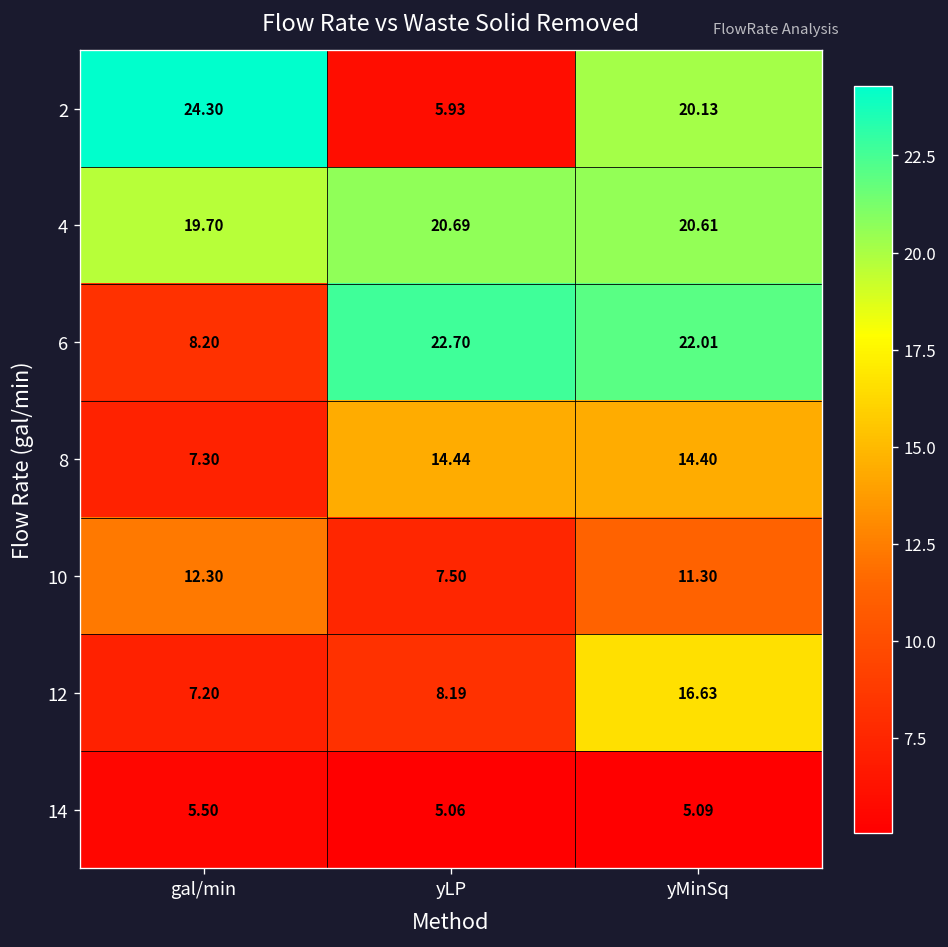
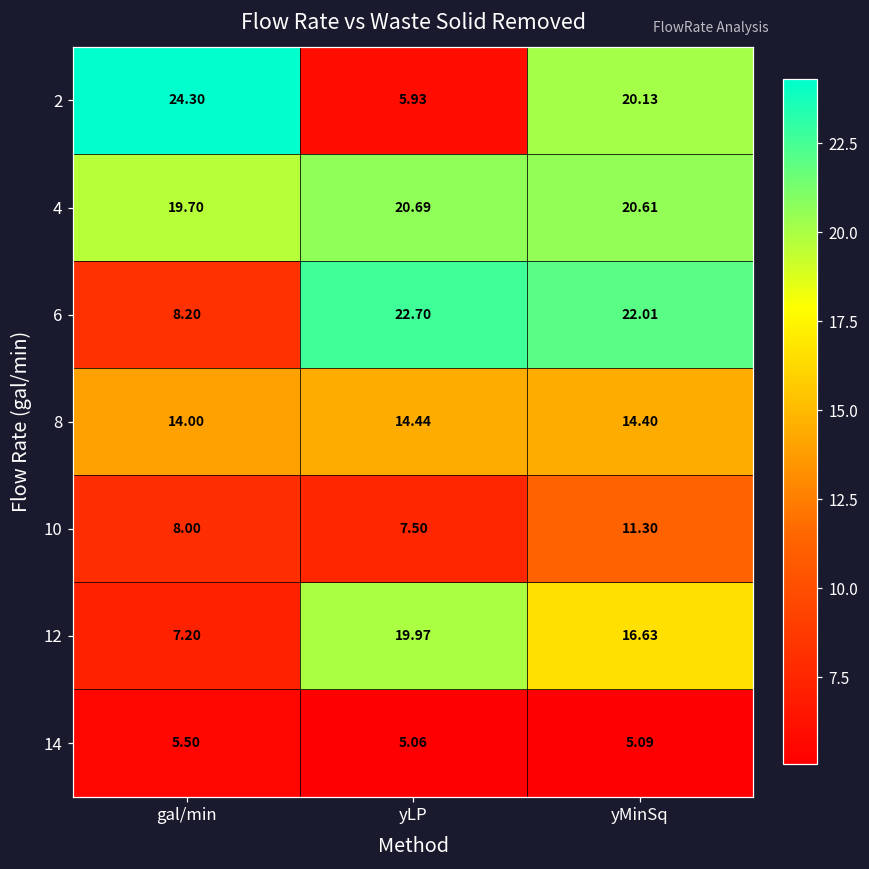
  {
    "2": {
      "gal/min": 24.30,
      "yLP": 5.93,
      "yMinSq": 20.13
    },
    "4": {
      "gal/min": 19.70,
      "yLP": 20.69,
      "yMinSq": 20.61
    },
    "6": {
      "gal/min": 8.20,
      "yLP": 22.70,
      "yMinSq": 22.01
    },
    "8": {
-     "gal/min": 7.30,
+     "gal/min": 14.00,
      "yLP": 14.44,
      "yMinSq": 14.40
    },
    "10": {
-     "gal/min": 12.30,
+     "gal/min": 8.00,
      "yLP": 7.50,
      "yMinSq": 11.30
    },
    "12": {
      "gal/min": 7.20,
-     "yLP": 8.19,
+     "yLP": 19.97,
      "yMinSq": 16.63
    },
    "14": {
      "gal/min": 5.50,
      "yLP": 5.06,
      "yMinSq": 5.09
    }
  }
